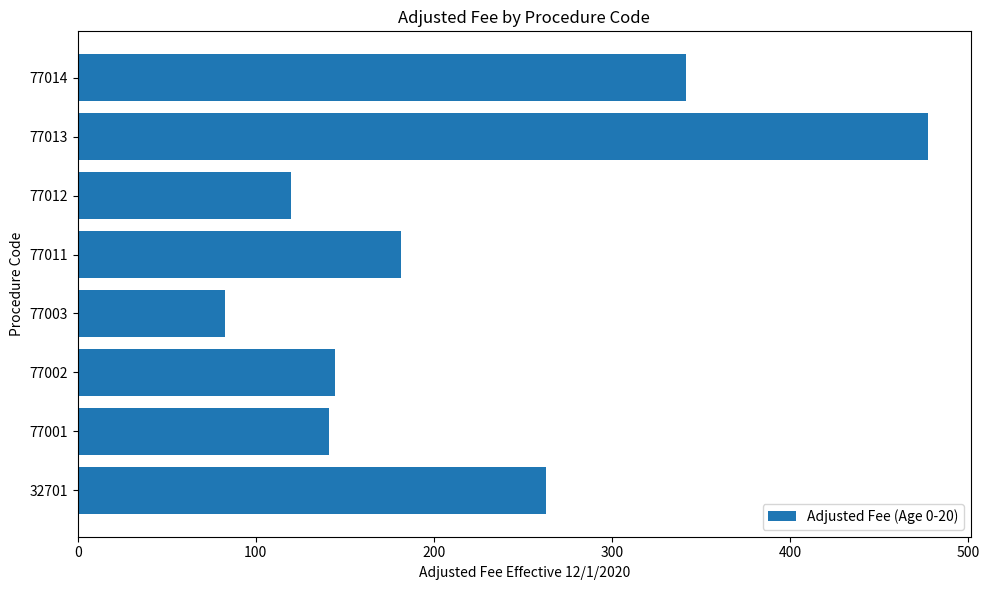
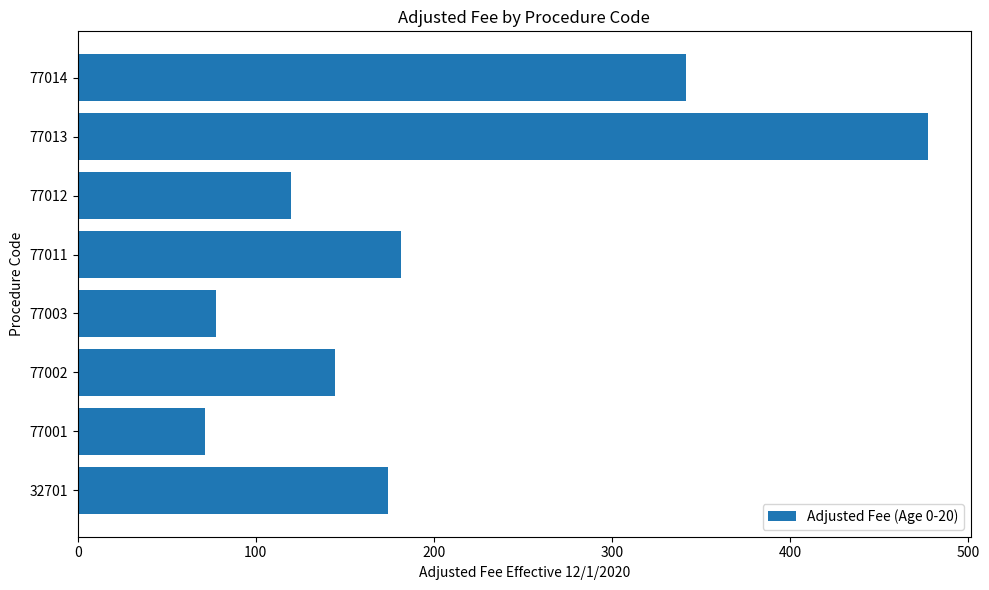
  {
    "77014": 342,
    "77013": 478,
    "77012": 120,
    "77011": 182,
-   "77003": 83,
+   "77003": 78,
    "77002": 144,
-   "77001": 141,
-   "32701": 263
+   "77001": 72,
+   "32701": 174
  }
